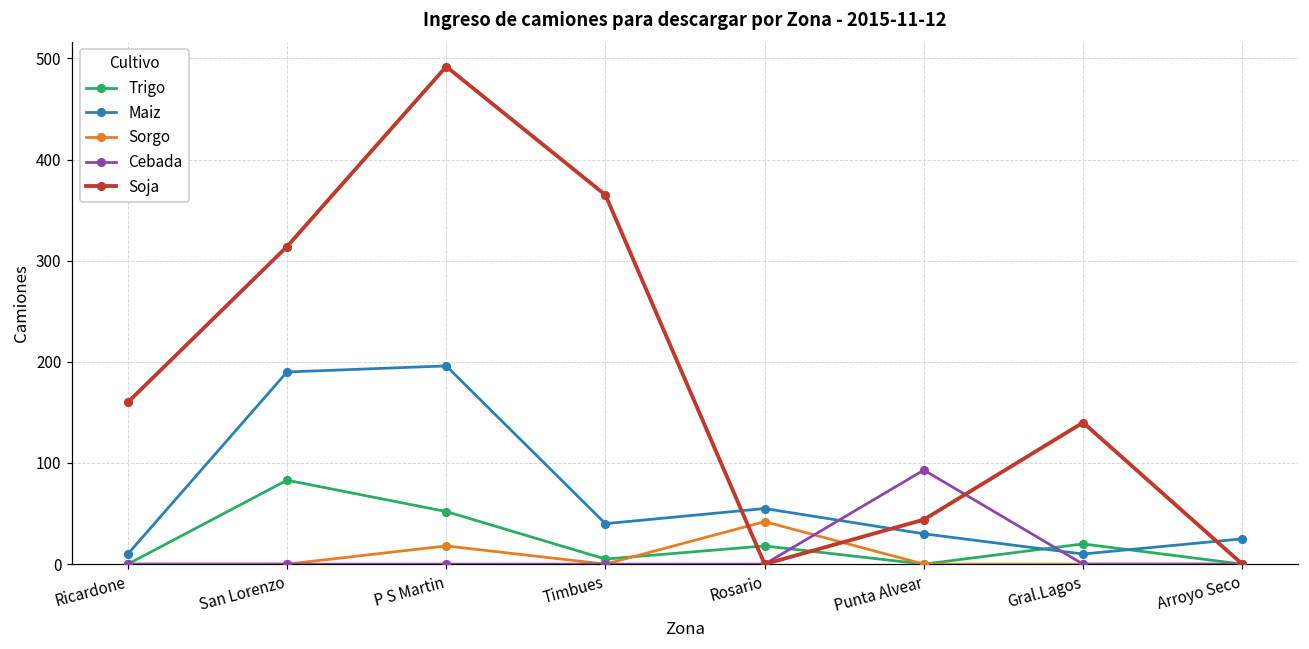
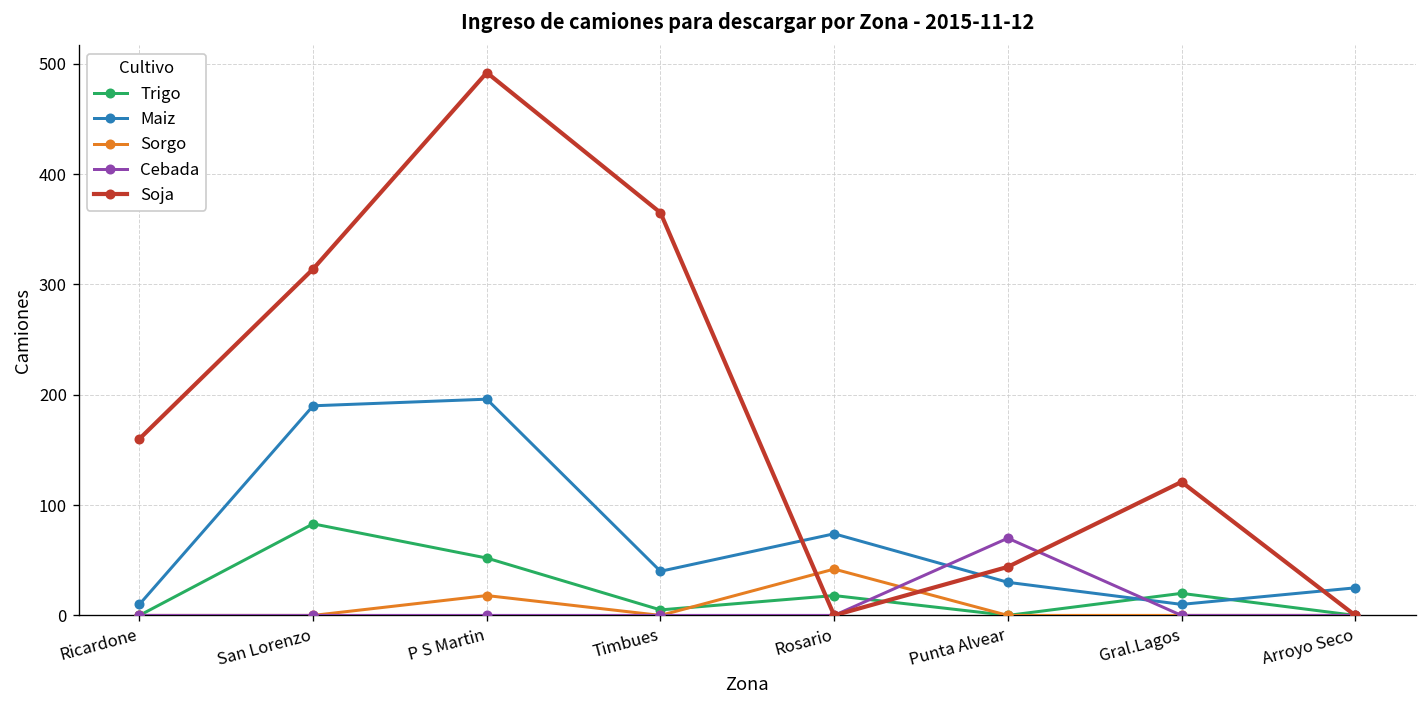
  {
    "Trigo": {
      "San Lorenzo": 80,
      "P S Martin": 50,
      "Timbues": 10,
      "Rosario": 20,
      "Gral.Lagos": 20
    },
    "Maiz": {
      "Ricardone": 10,
      "San Lorenzo": 190,
      "P S Martin": 200,
      "Timbues": 40,
-     "Rosario": 60,
+     "Rosario": 70,
      "Punta Alvear": 30,
      "Gral.Lagos": 10,
      "Arroyo Seco": 30
    },
    "Sorgo": {
      "P S Martin": 20,
      "Rosario": 40
    },
    "Cebada": {
      "P S Martin": 0,
-     "Punta Alvear": 90
+     "Punta Alvear": 70
    },
    "Soja": {
      "Ricardone": 160,
      "San Lorenzo": 310,
      "P S Martin": 490,
      "Timbues": 370,
      "Punta Alvear": 40,
-     "Gral.Lagos": 140
+     "Gral.Lagos": 120
    }
  }
